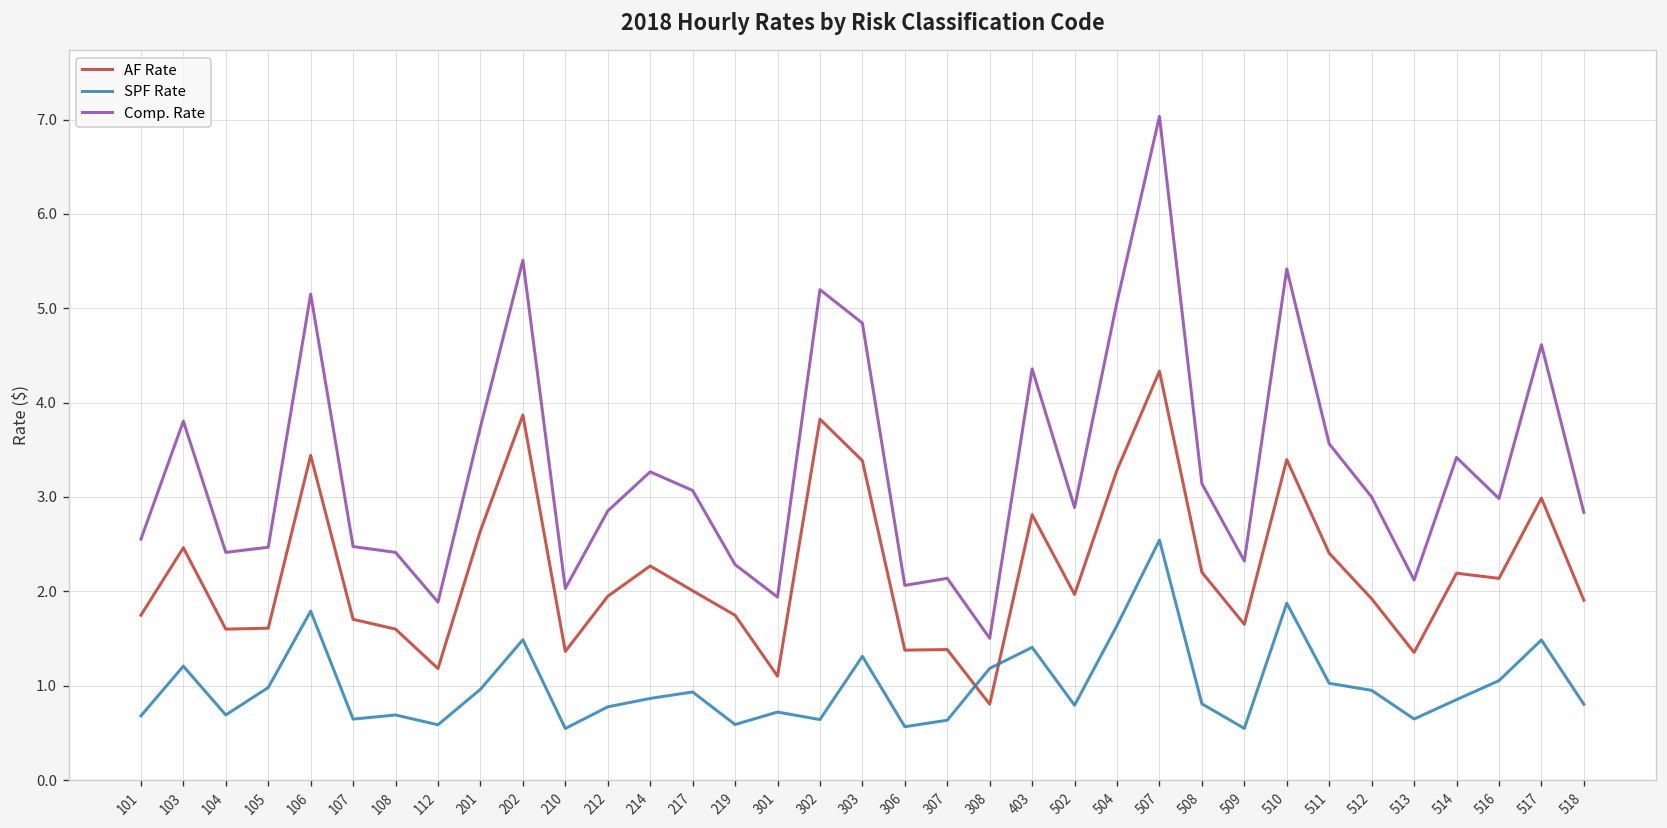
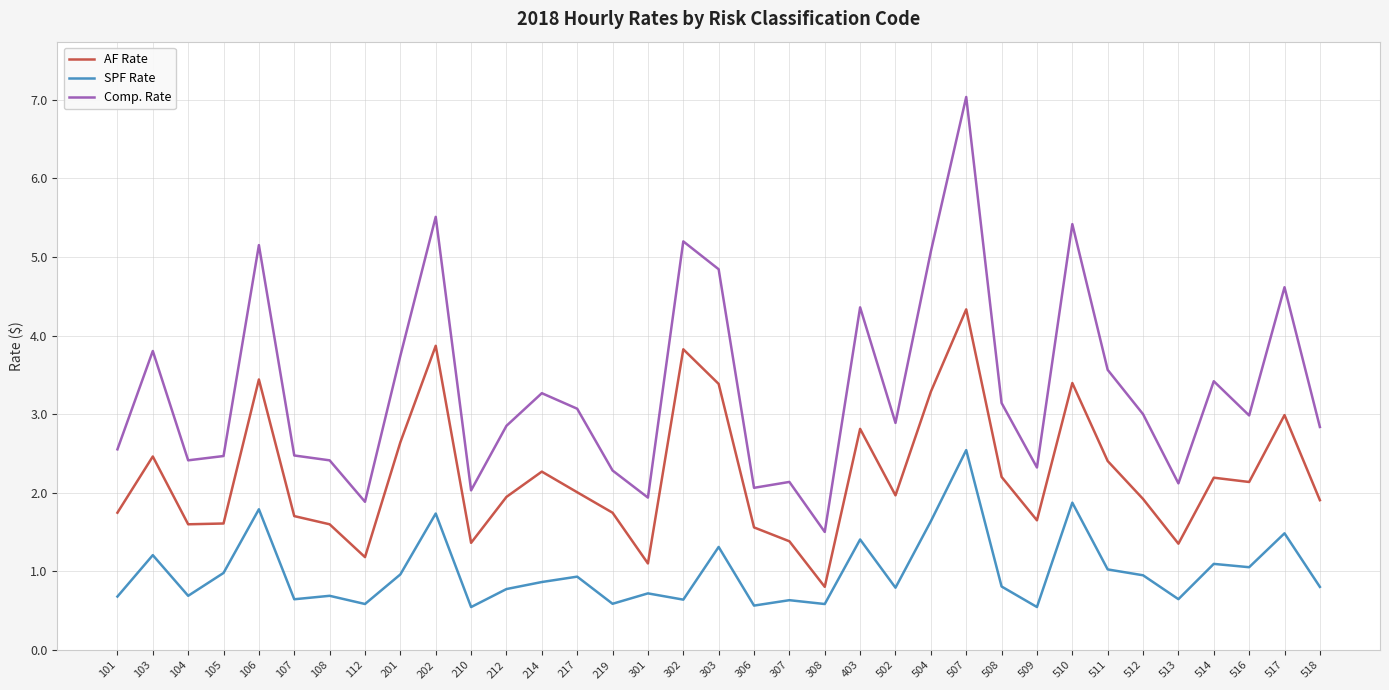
  {
    "AF Rate": {
      "101": 1.7,
      "103": 2.5,
      "104": 1.6,
      "105": 1.6,
      "106": 3.4,
      "107": 1.7,
      "108": 1.6,
      "112": 1.2,
      "201": 2.6,
      "202": 3.9,
      "210": 1.4,
      "212": 1.9,
      "214": 2.3,
      "217": 2.0,
      "219": 1.7,
      "301": 1.1,
      "302": 3.8,
      "303": 3.4,
-     "306": 1.4,
+     "306": 1.6,
      "307": 1.4,
      "308": 0.8,
      "403": 2.8,
      "502": 2.0,
      "504": 3.3,
      "507": 4.3,
      "508": 2.2,
      "509": 1.6,
      "510": 3.4,
      "511": 2.4,
      "512": 1.9,
      "513": 1.4,
      "514": 2.2,
      "516": 2.1,
      "517": 3.0,
      "518": 1.9
    },
    "SPF Rate": {
      "101": 0.7,
      "103": 1.2,
      "104": 0.7,
      "105": 1.0,
      "106": 1.8,
      "107": 0.6,
      "108": 0.7,
      "112": 0.6,
      "201": 1.0,
-     "202": 1.5,
+     "202": 1.7,
      "210": 0.5,
      "212": 0.8,
      "214": 0.9,
      "217": 0.9,
      "219": 0.6,
      "301": 0.7,
      "302": 0.6,
      "303": 1.3,
      "306": 0.6,
      "307": 0.6,
-     "308": 1.2,
+     "308": 0.6,
      "403": 1.4,
      "502": 0.8,
      "504": 1.6,
      "507": 2.5,
      "508": 0.8,
      "509": 0.5,
      "510": 1.9,
      "511": 1.0,
      "512": 1.0,
      "513": 0.6,
-     "514": 0.9,
+     "514": 1.1,
      "516": 1.1,
      "517": 1.5,
      "518": 0.8
    },
    "Comp. Rate": {
      "101": 2.6,
      "103": 3.8,
      "104": 2.4,
      "105": 2.5,
      "106": 5.1,
      "107": 2.5,
      "108": 2.4,
      "112": 1.9,
      "201": 3.7,
      "202": 5.5,
      "210": 2.0,
      "212": 2.9,
      "214": 3.3,
      "217": 3.1,
      "219": 2.3,
      "301": 1.9,
      "302": 5.2,
      "303": 4.8,
      "306": 2.1,
      "307": 2.1,
      "308": 1.5,
      "403": 4.4,
      "502": 2.9,
      "504": 5.1,
      "507": 7.0,
      "508": 3.1,
      "509": 2.3,
      "510": 5.4,
      "511": 3.6,
      "512": 3.0,
      "513": 2.1,
      "514": 3.4,
      "516": 3.0,
      "517": 4.6,
      "518": 2.8
    }
  }
